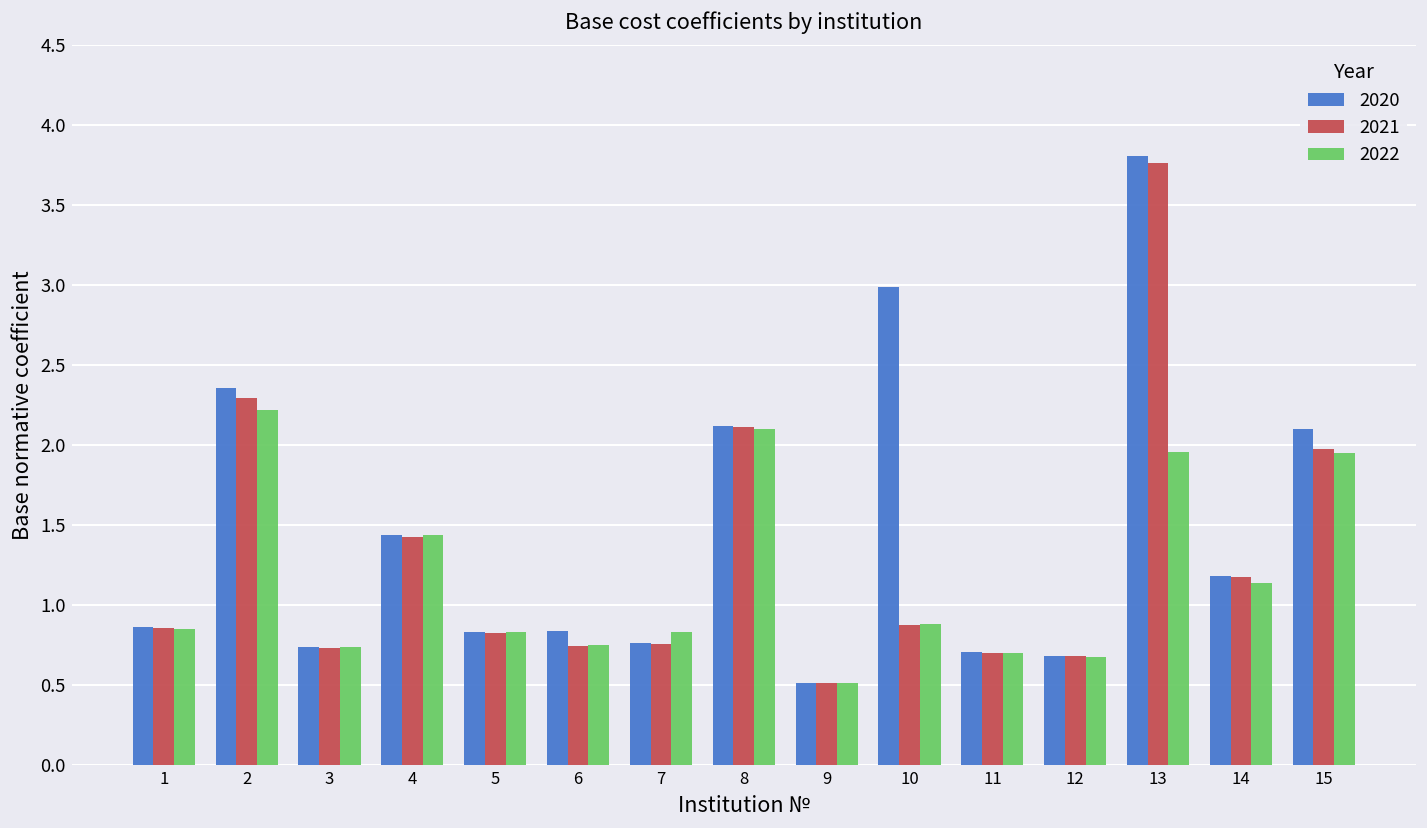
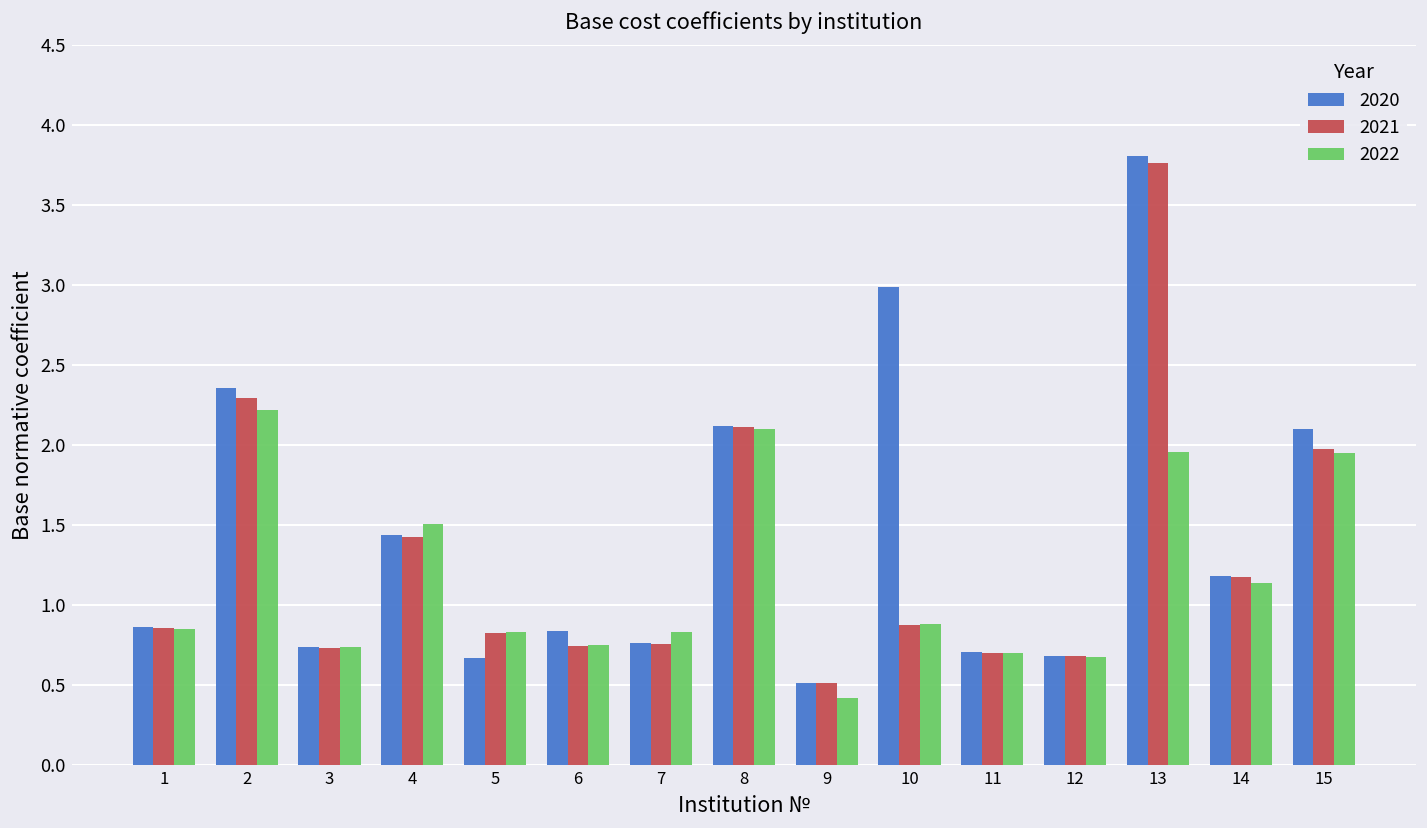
  {
    "2020": {
      "1": 0.86,
      "2": 2.36,
      "3": 0.74,
      "4": 1.44,
-     "5": 0.83,
+     "5": 0.67,
      "6": 0.84,
      "7": 0.77,
      "8": 2.12,
      "9": 0.51,
      "10": 2.99,
      "11": 0.71,
      "12": 0.69,
      "13": 3.81,
      "14": 1.18,
      "15": 2.10
    },
    "2021": {
      "1": 0.86,
      "2": 2.30,
      "3": 0.73,
      "4": 1.43,
      "5": 0.83,
      "6": 0.75,
      "7": 0.76,
      "8": 2.11,
      "9": 0.51,
      "10": 0.88,
      "11": 0.70,
      "12": 0.68,
      "13": 3.77,
      "14": 1.18,
      "15": 1.98
    },
    "2022": {
      "1": 0.85,
      "2": 2.22,
      "3": 0.74,
-     "4": 1.44,
+     "4": 1.51,
      "5": 0.83,
      "6": 0.75,
      "7": 0.83,
      "8": 2.10,
-     "9": 0.51,
+     "9": 0.42,
      "10": 0.88,
      "11": 0.70,
      "12": 0.68,
      "13": 1.96,
      "14": 1.14,
      "15": 1.95
    }
  }
